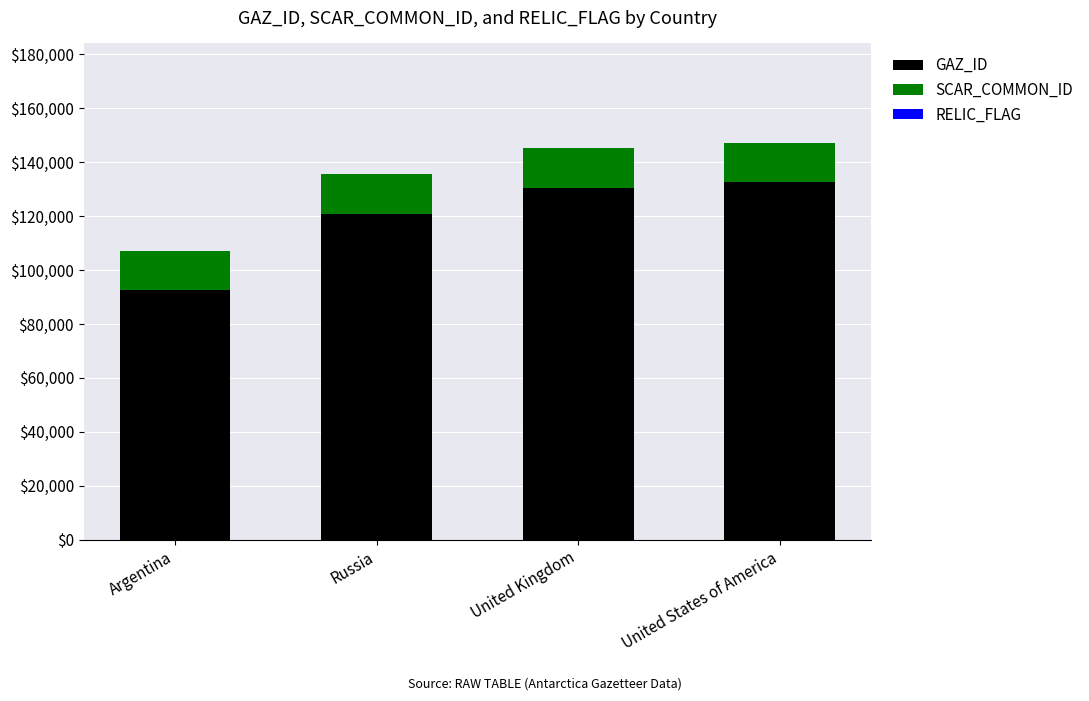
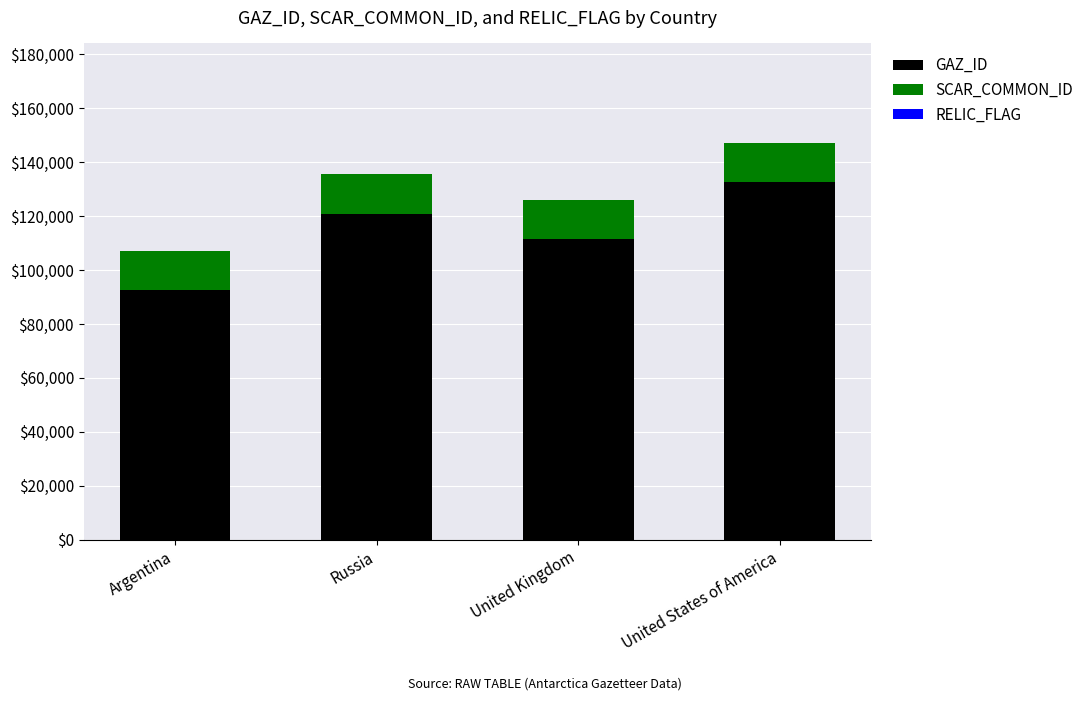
  {
    "GAZ_ID": {
      "Argentina": "$93,000",
      "Russia": "$121,000",
-     "United Kingdom": "$131,000",
+     "United Kingdom": "$112,000",
      "United States of America": "$133,000"
    }
  }
